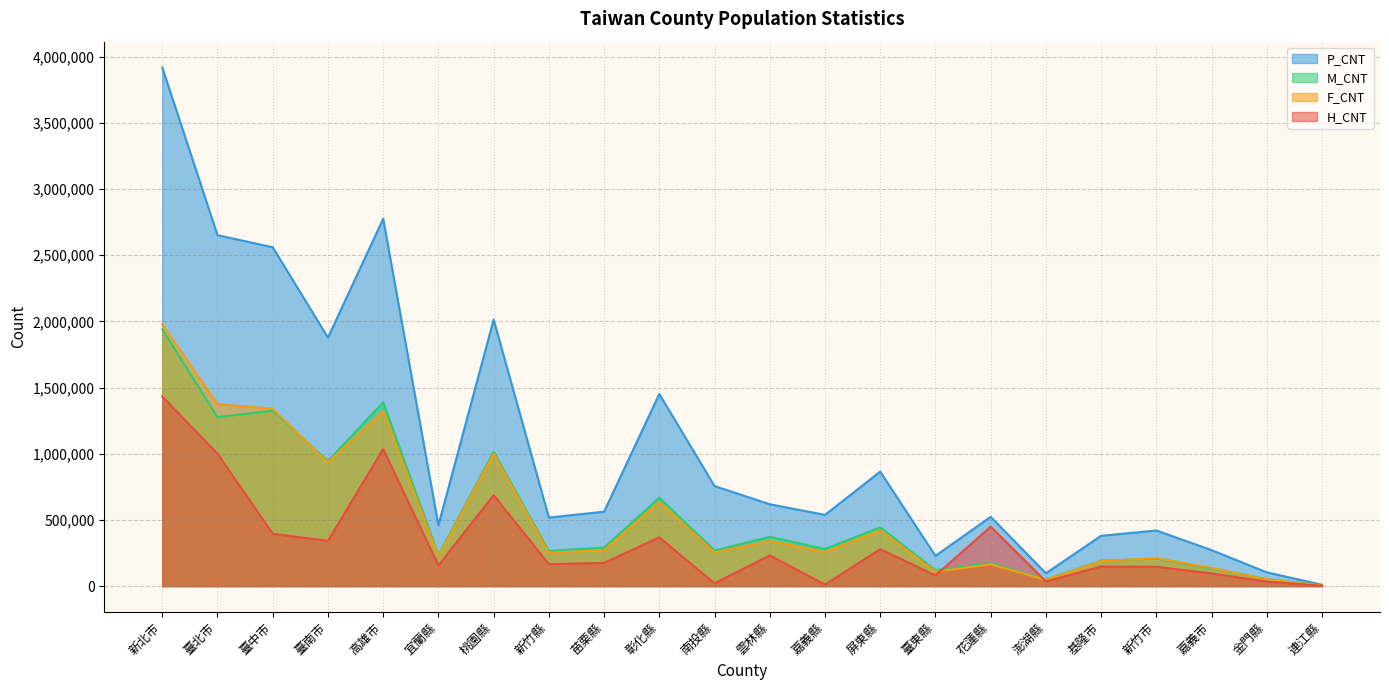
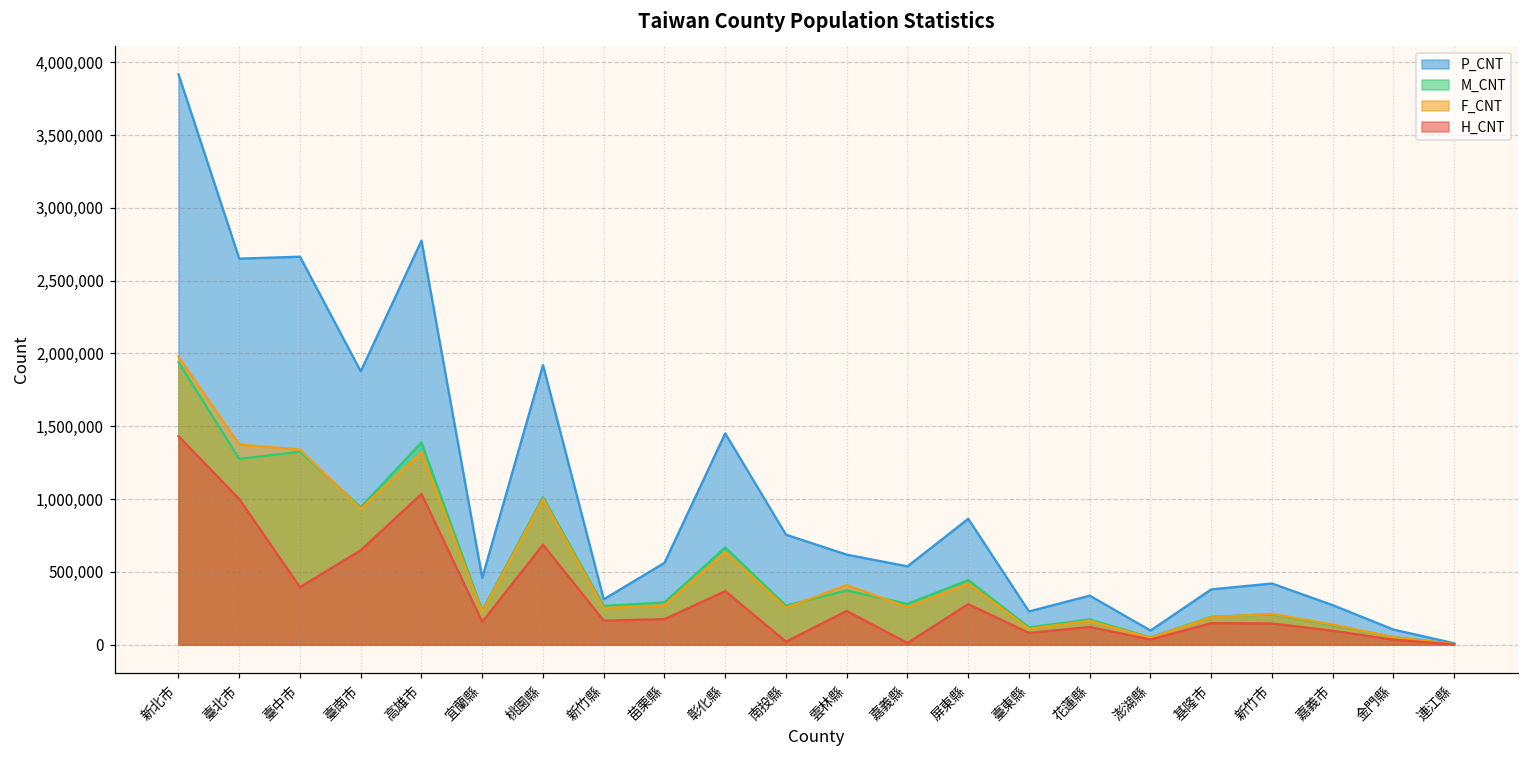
  {
    "P_CNT": {
      "新北市": "3,920,000",
      "臺北市": "2,650,000",
-     "臺中市": "2,560,000",
+     "臺中市": "2,660,000",
      "臺南市": "1,880,000",
      "高雄市": "2,770,000",
      "宜蘭縣": "460,000",
-     "桃園縣": "2,010,000",
-     "新竹縣": "520,000",
+     "桃園縣": "1,920,000",
+     "新竹縣": "310,000",
      "苗栗縣": "560,000",
      "彰化縣": "1,450,000",
      "南投縣": "760,000",
      "雲林縣": "620,000",
      "嘉義縣": "540,000",
      "屏東縣": "860,000",
      "臺東縣": "230,000",
-     "花蓮縣": "520,000",
+     "花蓮縣": "340,000",
      "澎湖縣": "100,000",
      "基隆市": "380,000",
      "新竹市": "420,000",
      "嘉義市": "270,000",
      "金門縣": "100,000"
    },
    "M_CNT": {
      "新北市": "1,940,000",
      "臺北市": "1,280,000",
      "高雄市": "1,390,000",
      "苗栗縣": "290,000",
      "彰化縣": "670,000",
      "雲林縣": "370,000",
      "嘉義縣": "280,000",
      "屏東縣": "440,000"
    },
    "F_CNT": {
      "新北市": "1,980,000",
      "臺北市": "1,370,000",
      "高雄市": "1,320,000",
      "苗栗縣": "270,000",
      "彰化縣": "640,000",
-     "雲林縣": "340,000",
+     "雲林縣": "410,000",
      "嘉義縣": "260,000",
      "屏東縣": "420,000"
    },
    "H_CNT": {
      "新北市": "1,430,000",
      "臺北市": "1,000,000",
      "臺中市": "400,000",
-     "臺南市": "340,000",
+     "臺南市": "650,000",
      "高雄市": "1,040,000",
      "宜蘭縣": "160,000",
      "桃園縣": "690,000",
      "新竹縣": "170,000",
      "苗栗縣": "180,000",
      "彰化縣": "370,000",
      "南投縣": "20,000",
      "雲林縣": "230,000",
      "嘉義縣": "10,000",
      "屏東縣": "280,000",
      "臺東縣": "80,000",
-     "花蓮縣": "450,000",
+     "花蓮縣": "120,000",
      "基隆市": "150,000",
      "新竹市": "150,000",
      "嘉義市": "100,000"
    }
  }
